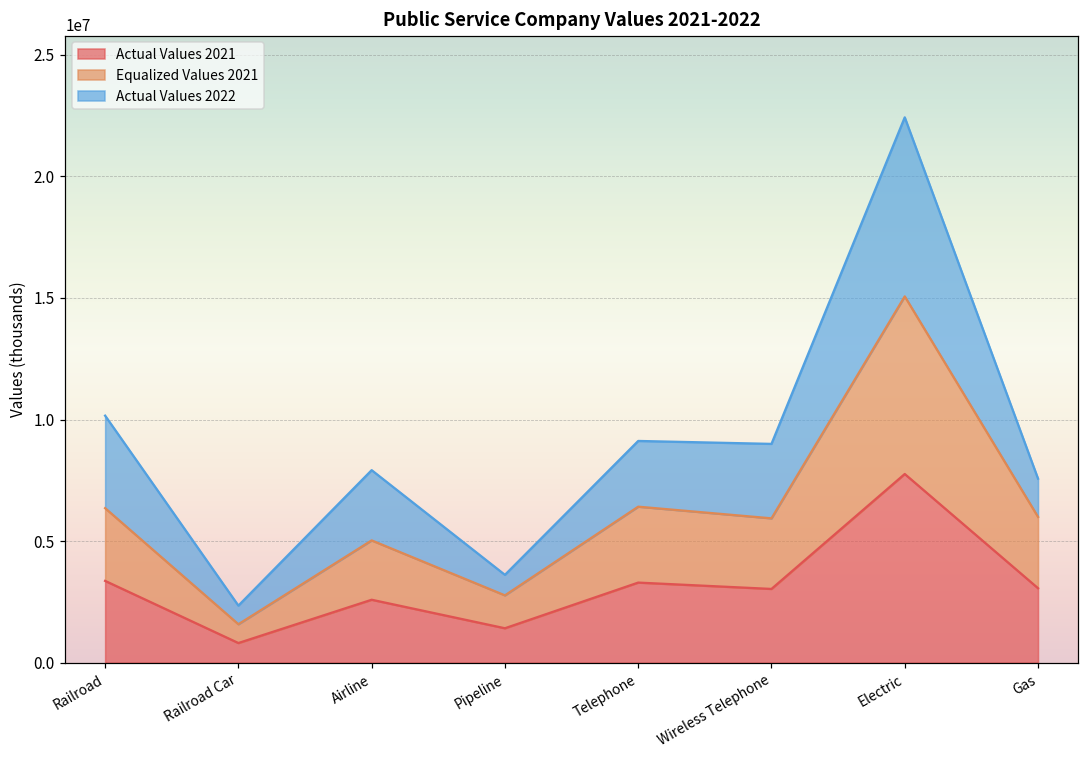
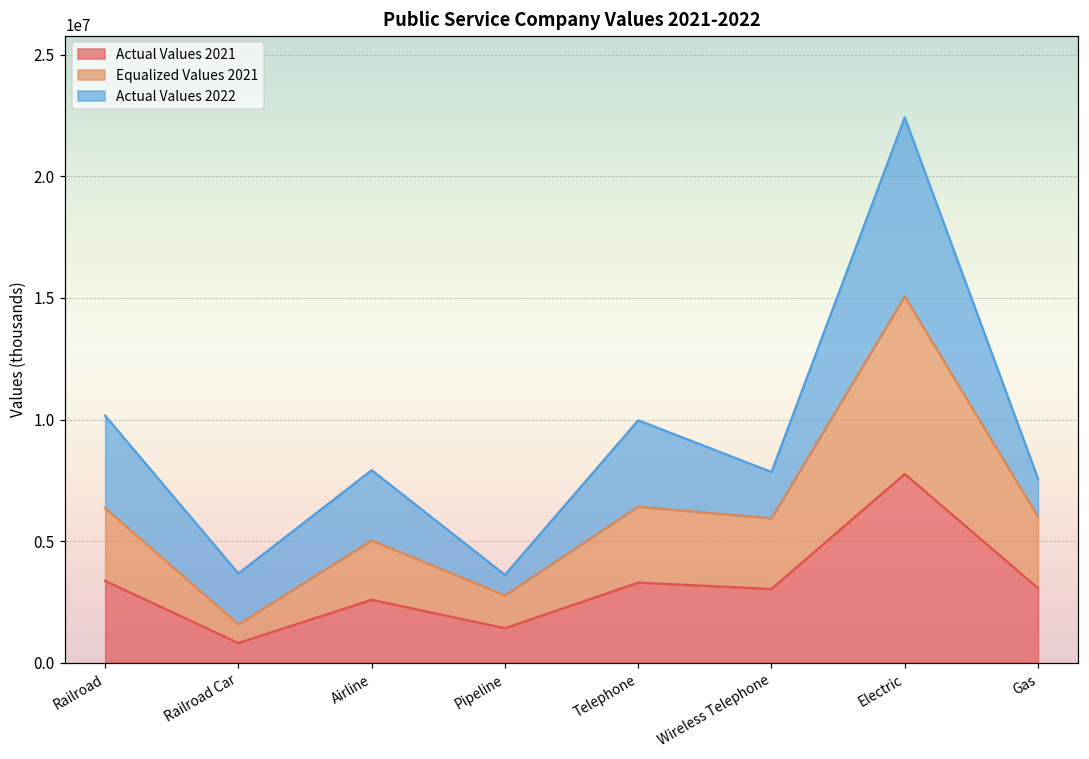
  {
    "Actual Values 2022": {
      "Railroad": 3800000,
-     "Railroad Car": 800000,
+     "Railroad Car": 2100000,
      "Airline": 2900000,
      "Pipeline": 800000,
-     "Telephone": 2700000,
-     "Wireless Telephone": 3100000,
+     "Telephone": 3600000,
+     "Wireless Telephone": 1900000,
      "Electric": 7400000,
      "Gas": 1600000
    }
  }
